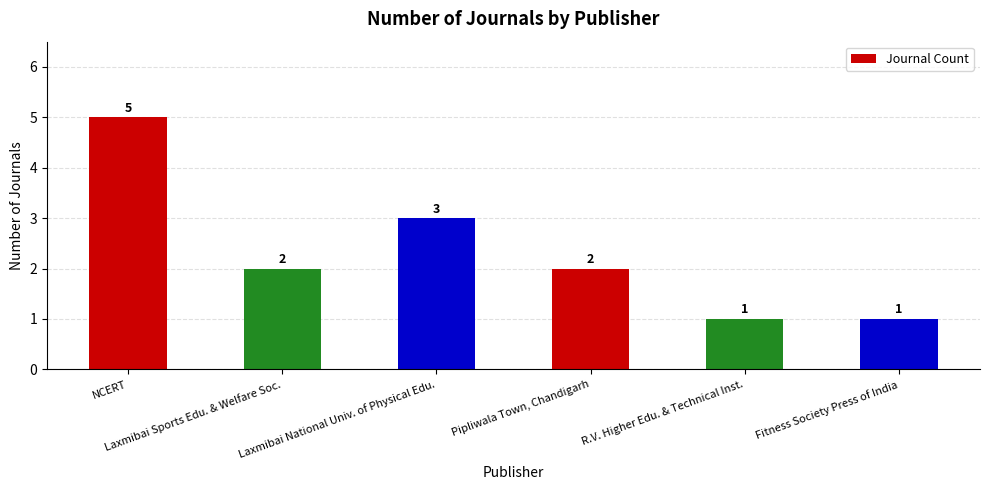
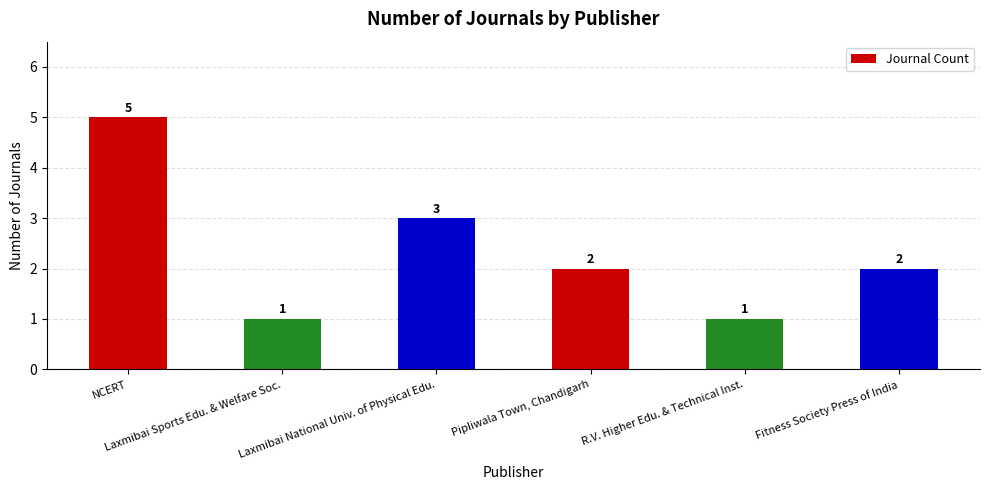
  {
    "NCERT": 5,
-   "Laxmibai Sports Edu. & Welfare Soc.": 2,
+   "Laxmibai Sports Edu. & Welfare Soc.": 1,
    "Laxmibai National Univ. of Physical Edu.": 3,
    "Pipliwala Town, Chandigarh": 2,
    "R.V. Higher Edu. & Technical Inst.": 1,
-   "Fitness Society Press of India": 1
+   "Fitness Society Press of India": 2
  }
